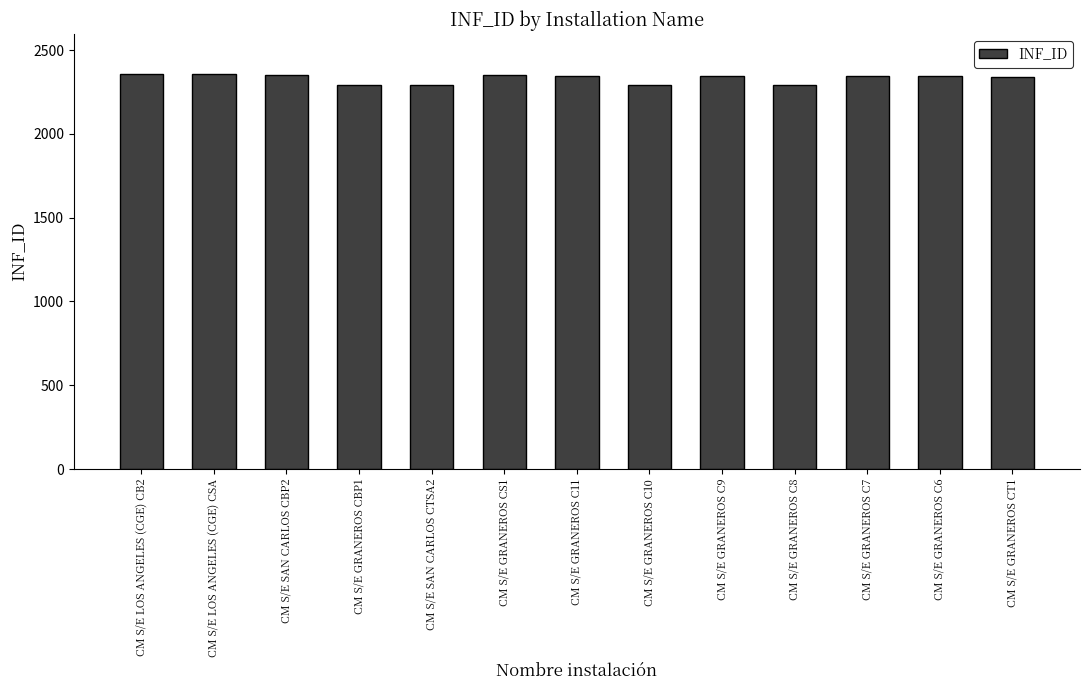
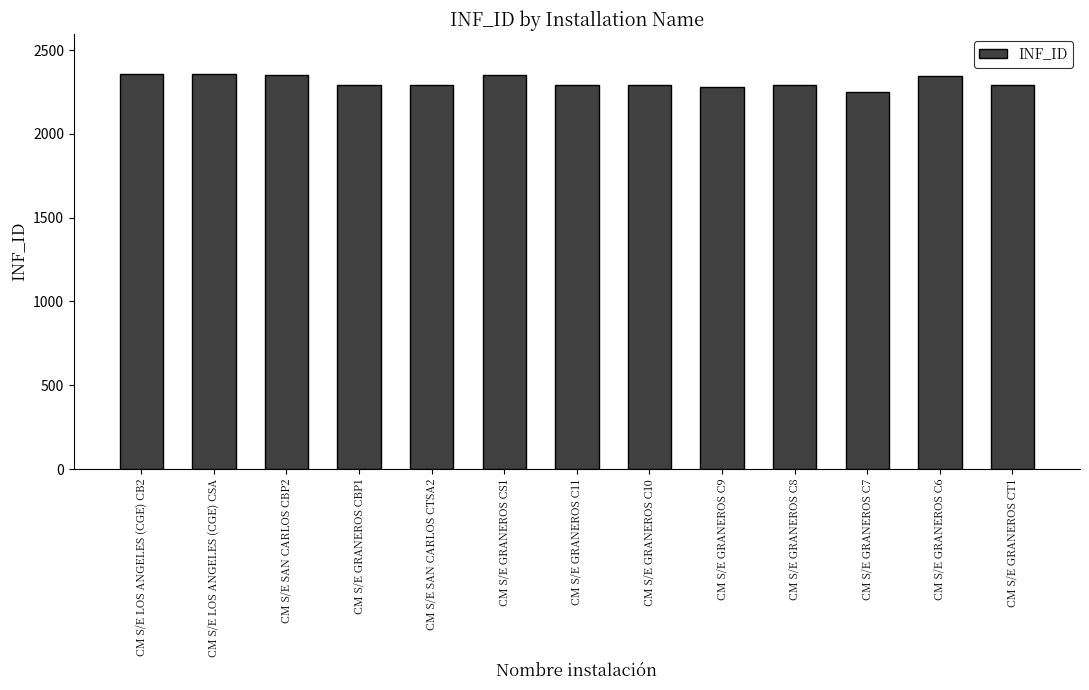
  {
    "CM S/E LOS ANGELES (CGE) CB2": 2360,
    "CM S/E LOS ANGELES (CGE) CSA": 2360,
    "CM S/E SAN CARLOS CBP2": 2350,
    "CM S/E GRANEROS CBP1": 2290,
    "CM S/E SAN CARLOS CTSA2": 2290,
    "CM S/E GRANEROS CS1": 2350,
-   "CM S/E GRANEROS C11": 2350,
+   "CM S/E GRANEROS C11": 2290,
    "CM S/E GRANEROS C10": 2290,
-   "CM S/E GRANEROS C9": 2350,
+   "CM S/E GRANEROS C9": 2280,
    "CM S/E GRANEROS C8": 2290,
-   "CM S/E GRANEROS C7": 2340,
+   "CM S/E GRANEROS C7": 2250,
    "CM S/E GRANEROS C6": 2340,
-   "CM S/E GRANEROS CT1": 2340
+   "CM S/E GRANEROS CT1": 2290
  }
